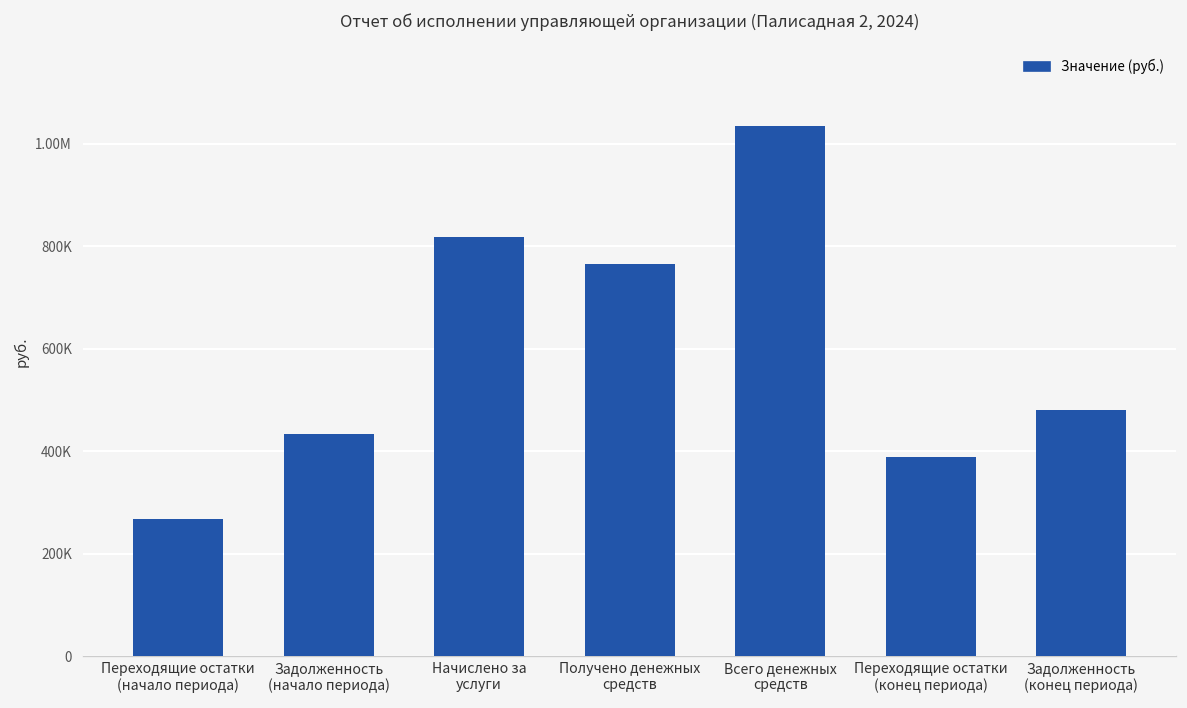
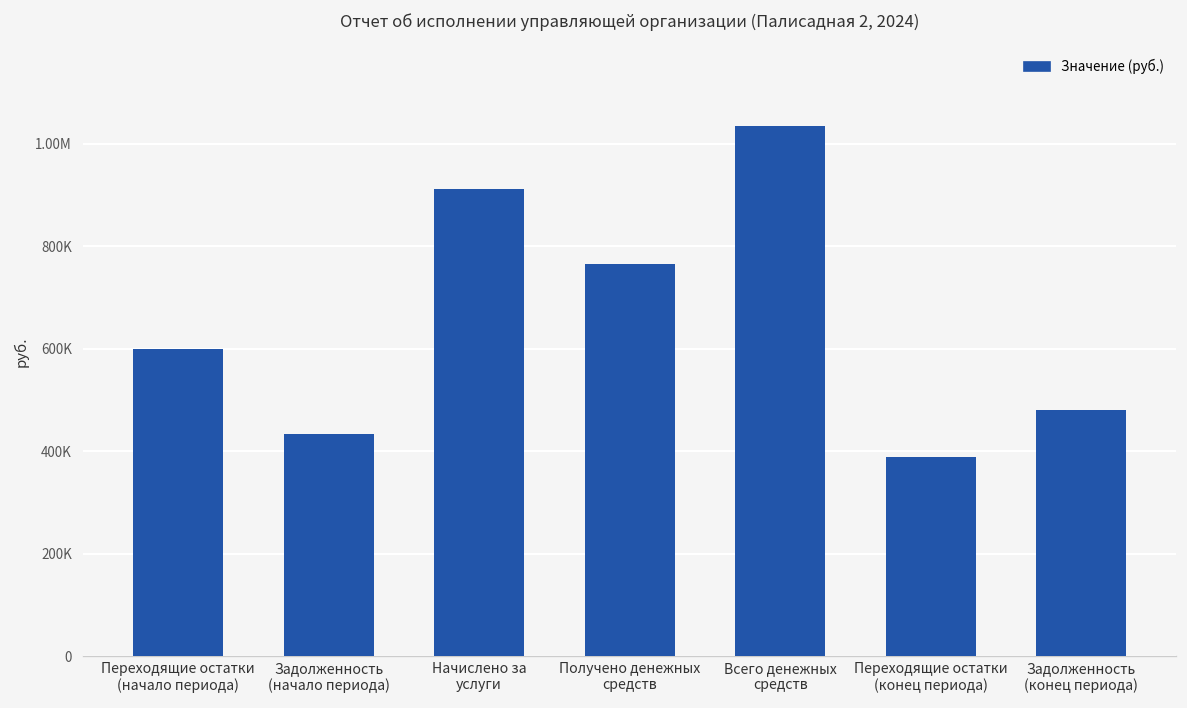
  {
-   "Переходящие остатки (начало периода)": 270000,
+   "Переходящие остатки (начало периода)": 600000,
    "Задолженность (начало периода)": 430000,
-   "Начислено за услуги": 820000,
+   "Начислено за услуги": 910000,
    "Получено денежных средств": 770000,
    "Всего денежных средств": 1030000,
    "Переходящие остатки (конец периода)": 390000,
    "Задолженность (конец периода)": 480000
  }
